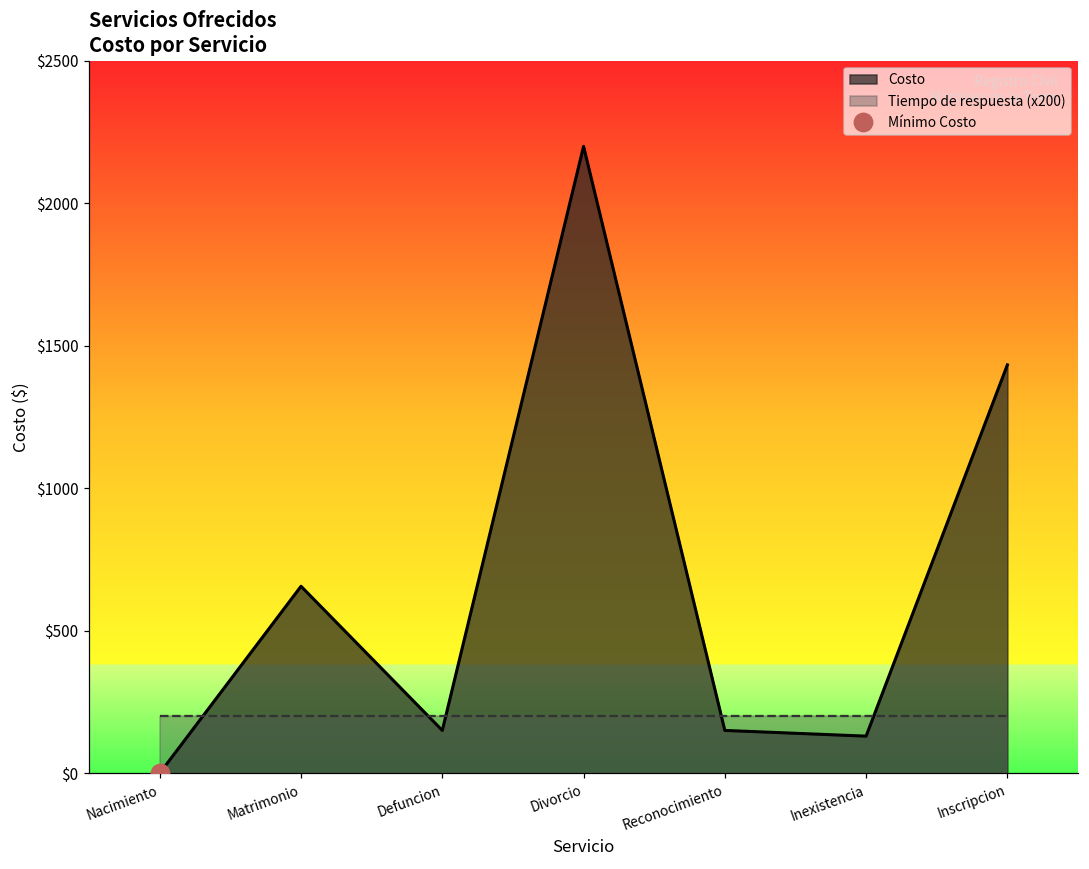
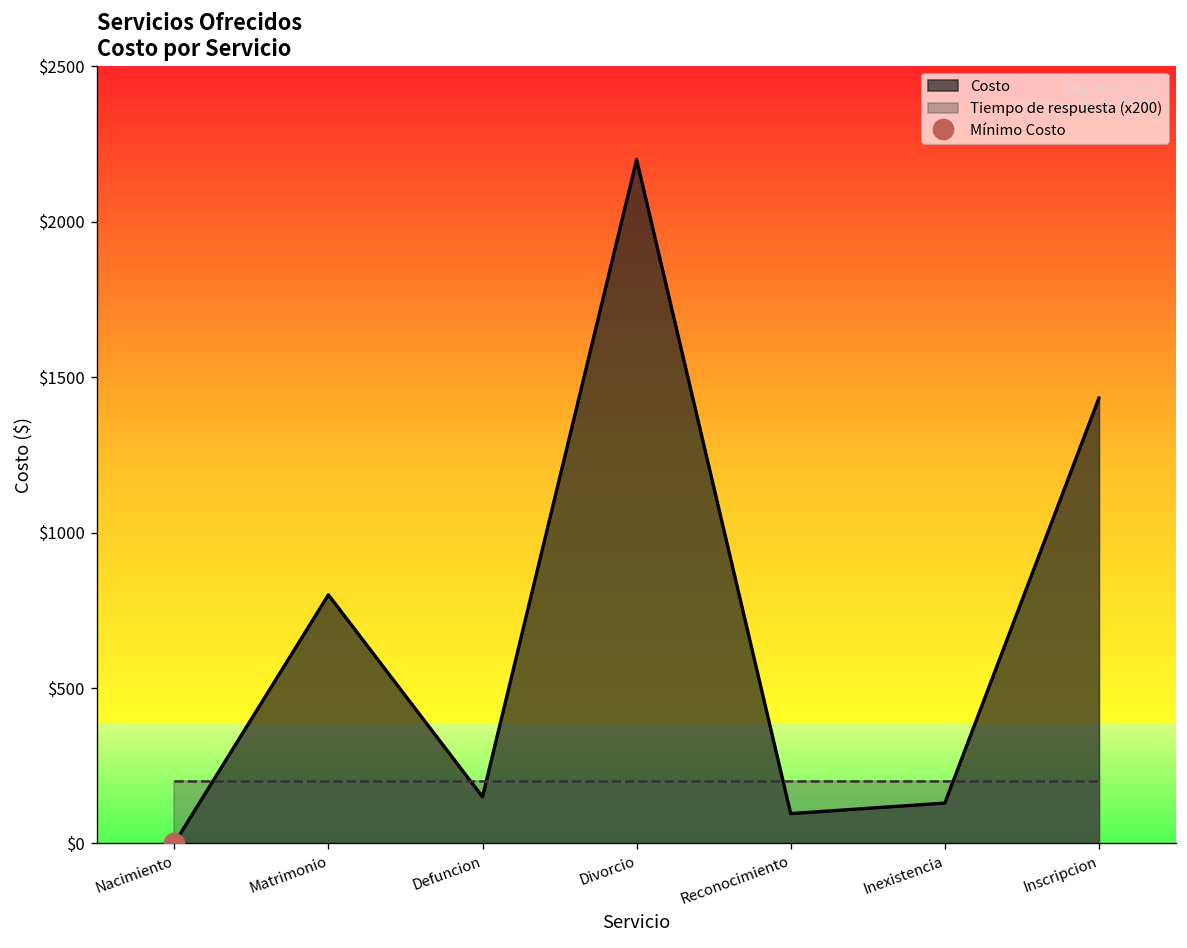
  {
    "Costo": {
-     "Matrimonio": "$660",
+     "Matrimonio": "$800",
      "Defuncion": "$150",
      "Divorcio": "$2200",
-     "Reconocimiento": "$150",
+     "Reconocimiento": "$100",
      "Inexistencia": "$130",
      "Inscripcion": "$1430"
    },
    "Tiempo de respuesta (x200)": {
      "Nacimiento": "$200",
      "Matrimonio": "$200",
      "Defuncion": "$200",
      "Divorcio": "$200",
      "Reconocimiento": "$200",
      "Inexistencia": "$200",
      "Inscripcion": "$200"
    }
  }
